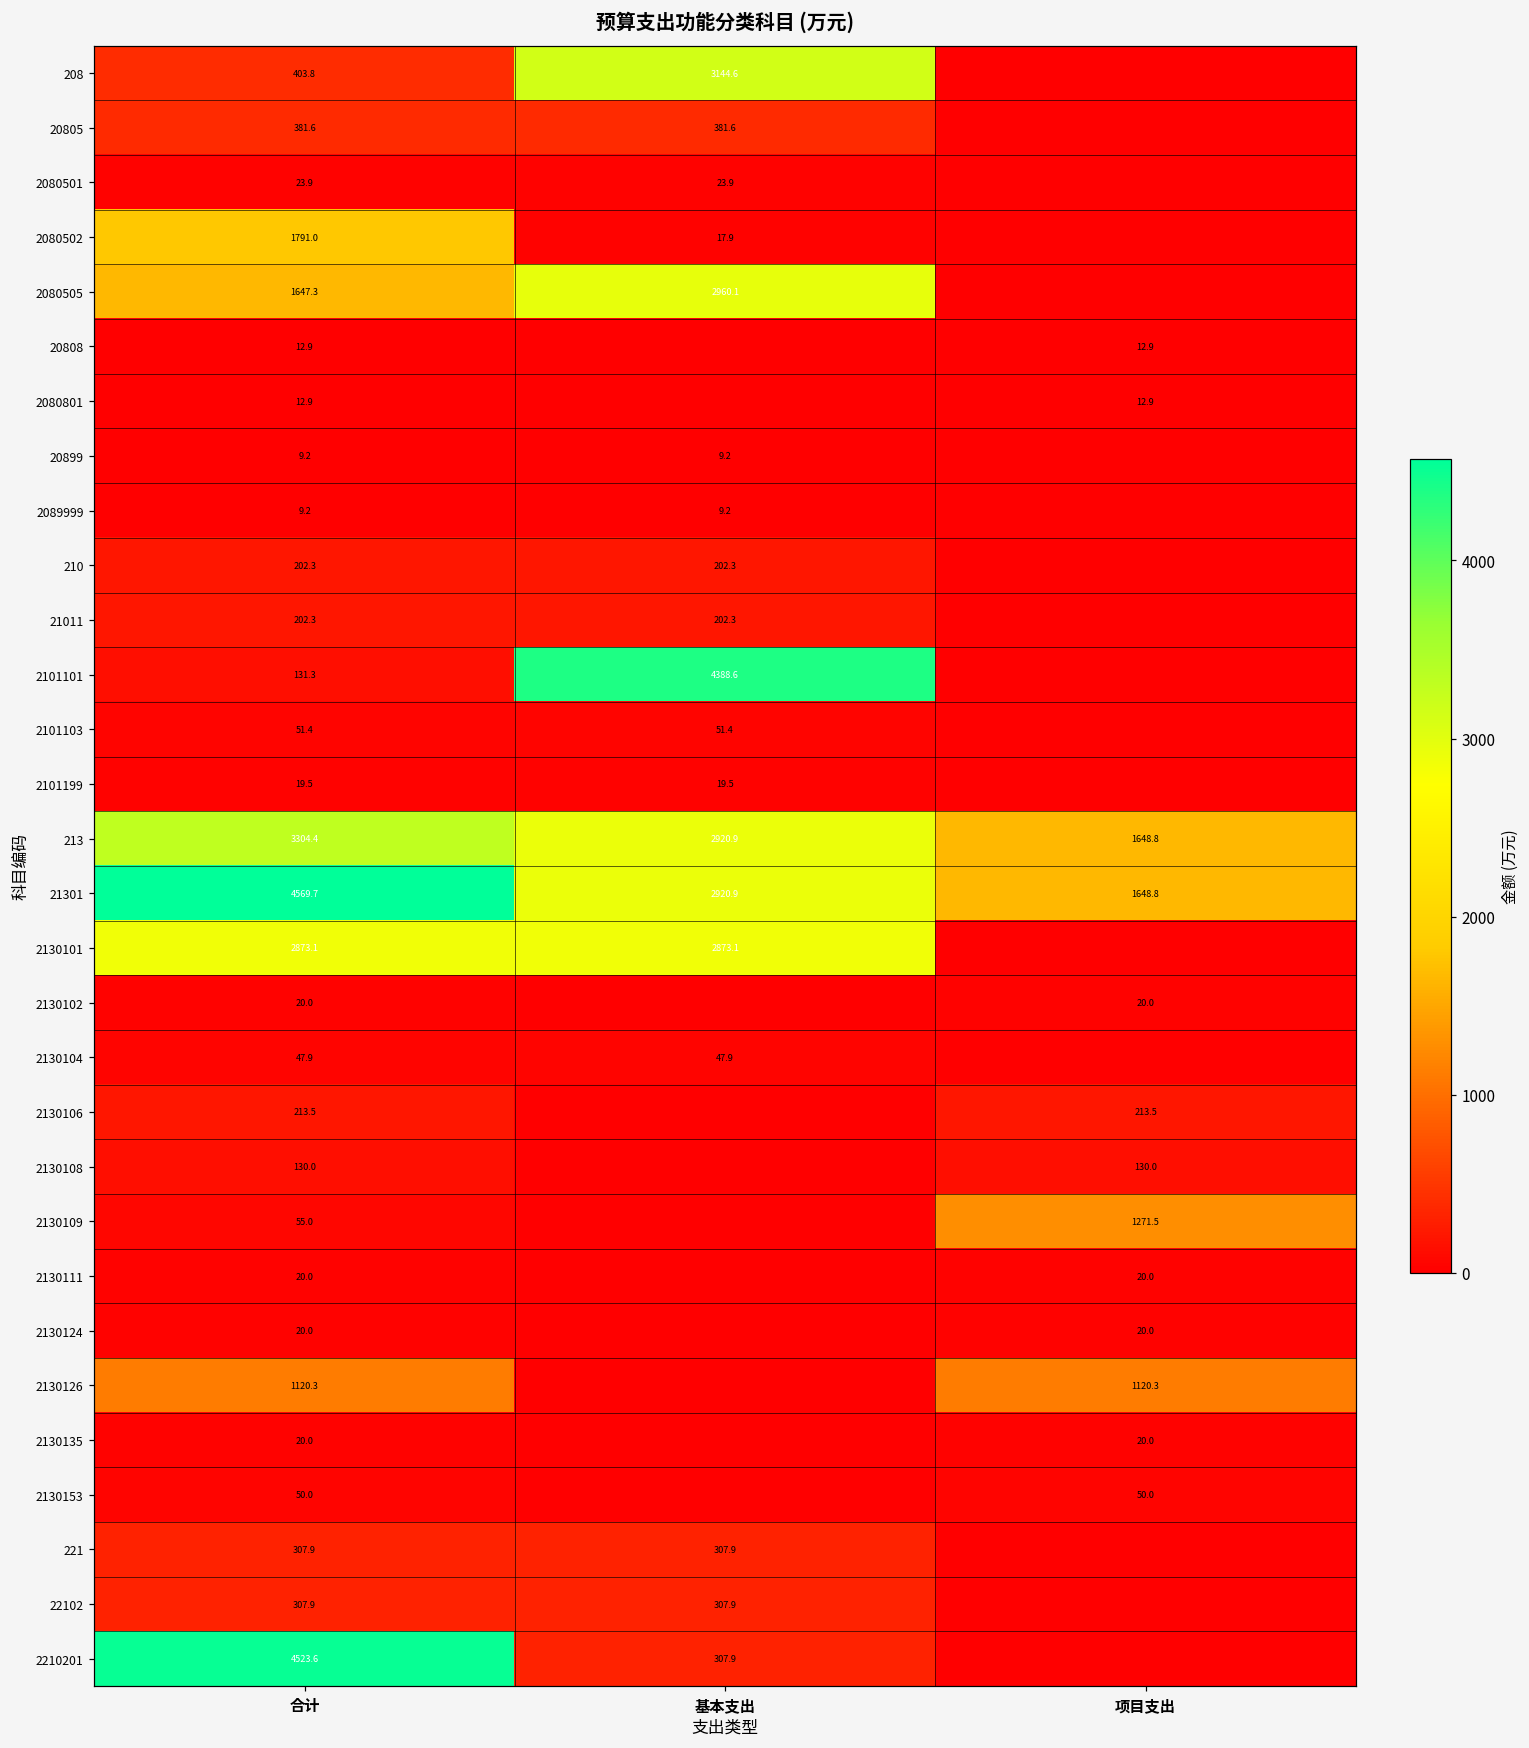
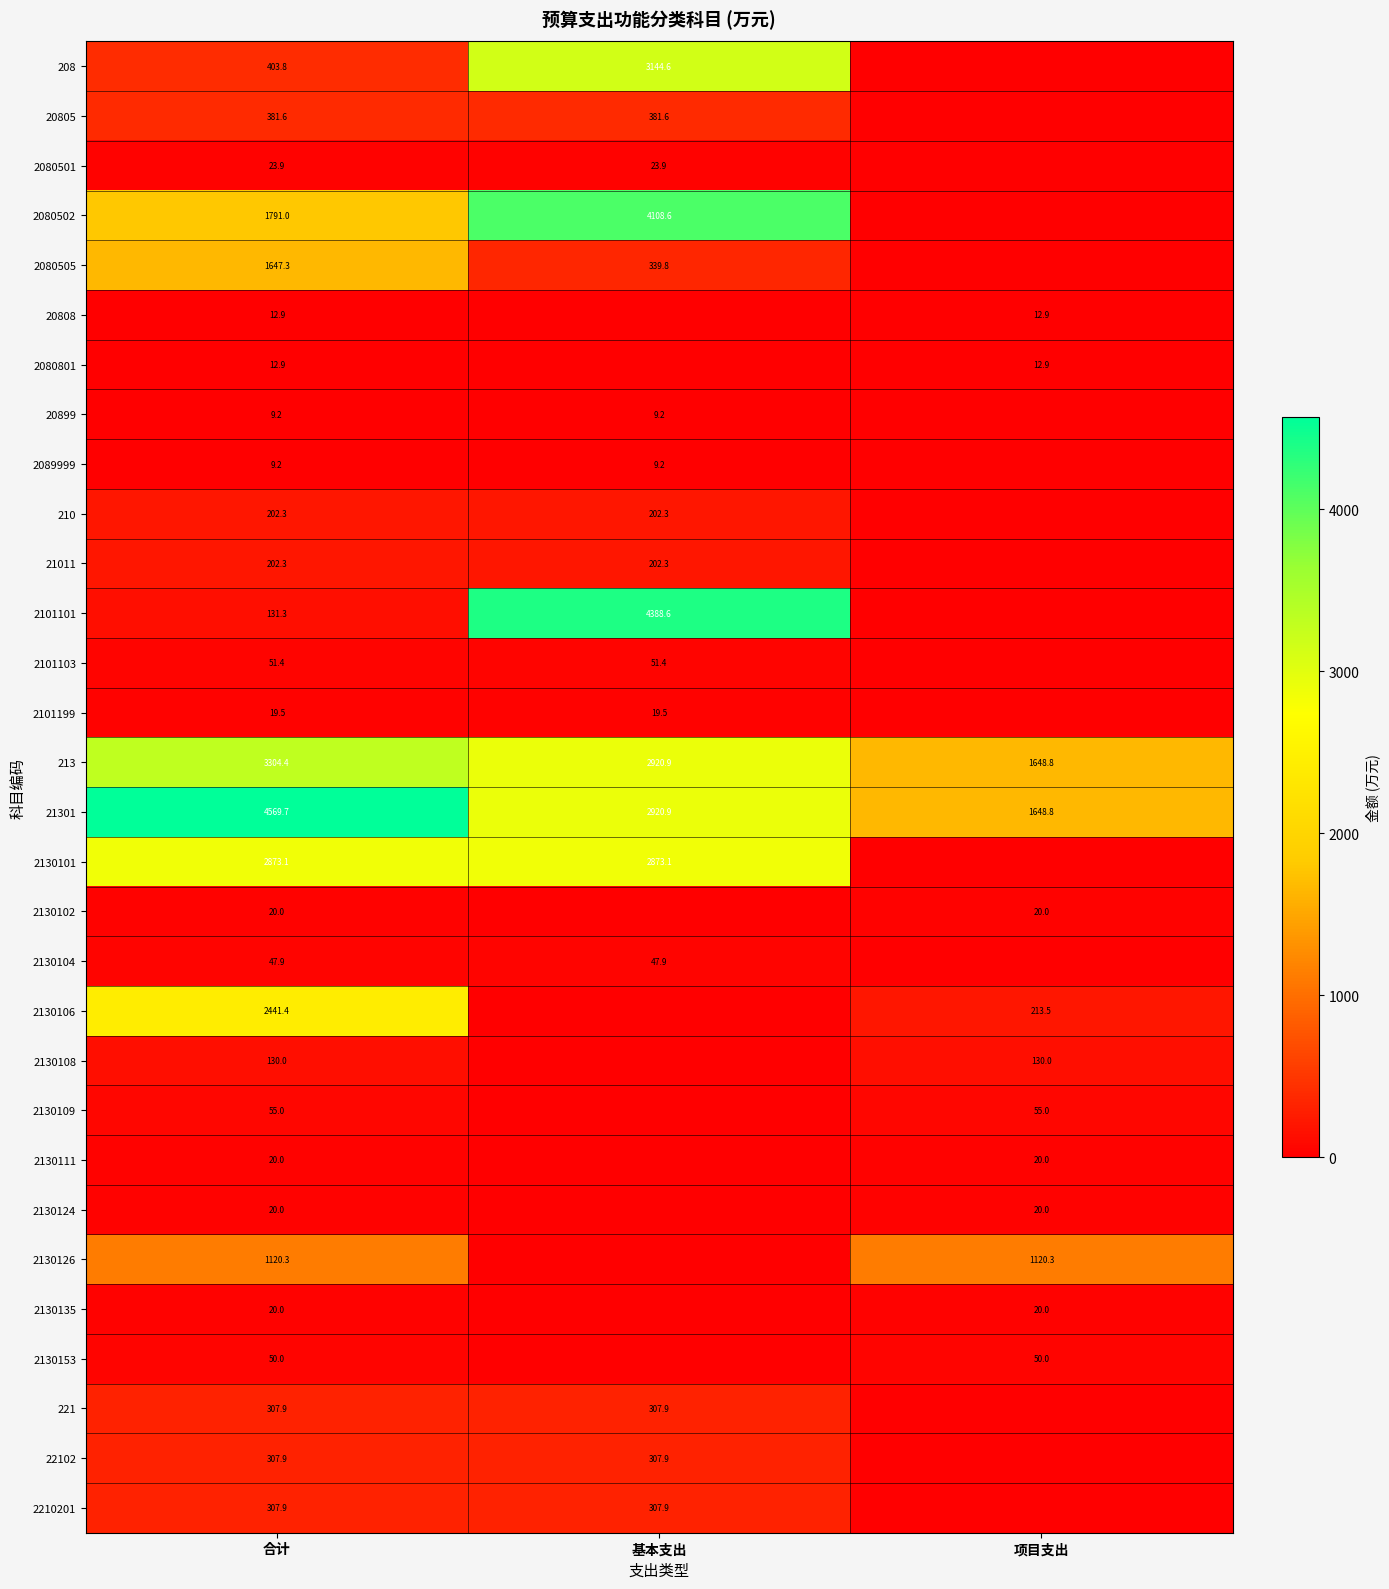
  {
    "208": {
      "合计": 403.8,
      "基本支出": 3144.6
    },
    "20805": {
      "合计": 381.6,
      "基本支出": 381.6
    },
    "2080501": {
      "合计": 23.9,
      "基本支出": 23.9
    },
    "2080502": {
      "合计": 1791.0,
-     "基本支出": 17.9
+     "基本支出": 4108.6
    },
    "2080505": {
      "合计": 1647.3,
-     "基本支出": 2960.1
+     "基本支出": 339.8
    },
    "20808": {
      "合计": 12.9,
      "项目支出": 12.9
    },
    "2080801": {
      "合计": 12.9,
      "项目支出": 12.9
    },
    "20899": {
      "合计": 9.2,
      "基本支出": 9.2
    },
    "2089999": {
      "合计": 9.2,
      "基本支出": 9.2
    },
    "210": {
      "合计": 202.3,
      "基本支出": 202.3
    },
    "21011": {
      "合计": 202.3,
      "基本支出": 202.3
    },
    "2101101": {
      "合计": 131.3,
      "基本支出": 4388.6
    },
    "2101103": {
      "合计": 51.4,
      "基本支出": 51.4
    },
    "2101199": {
      "合计": 19.5,
      "基本支出": 19.5
    },
    "213": {
      "合计": 3304.4,
      "基本支出": 2920.9,
      "项目支出": 1648.8
    },
    "21301": {
      "合计": 4569.7,
      "基本支出": 2920.9,
      "项目支出": 1648.8
    },
    "2130101": {
      "合计": 2873.1,
      "基本支出": 2873.1
    },
    "2130102": {
      "合计": 20.0,
      "项目支出": 20.0
    },
    "2130104": {
      "合计": 47.9,
      "基本支出": 47.9
    },
    "2130106": {
-     "合计": 213.5,
+     "合计": 2441.4,
      "项目支出": 213.5
    },
    "2130108": {
      "合计": 130.0,
      "项目支出": 130.0
    },
    "2130109": {
      "合计": 55.0,
-     "项目支出": 1271.5
+     "项目支出": 55.0
    },
    "2130111": {
      "合计": 20.0,
      "项目支出": 20.0
    },
    "2130124": {
      "合计": 20.0,
      "项目支出": 20.0
    },
    "2130126": {
      "合计": 1120.3,
      "项目支出": 1120.3
    },
    "2130135": {
      "合计": 20.0,
      "项目支出": 20.0
    },
    "2130153": {
      "合计": 50.0,
      "项目支出": 50.0
    },
    "221": {
      "合计": 307.9,
      "基本支出": 307.9
    },
    "22102": {
      "合计": 307.9,
      "基本支出": 307.9
    },
    "2210201": {
-     "合计": 4523.6,
+     "合计": 307.9,
      "基本支出": 307.9
    }
  }
